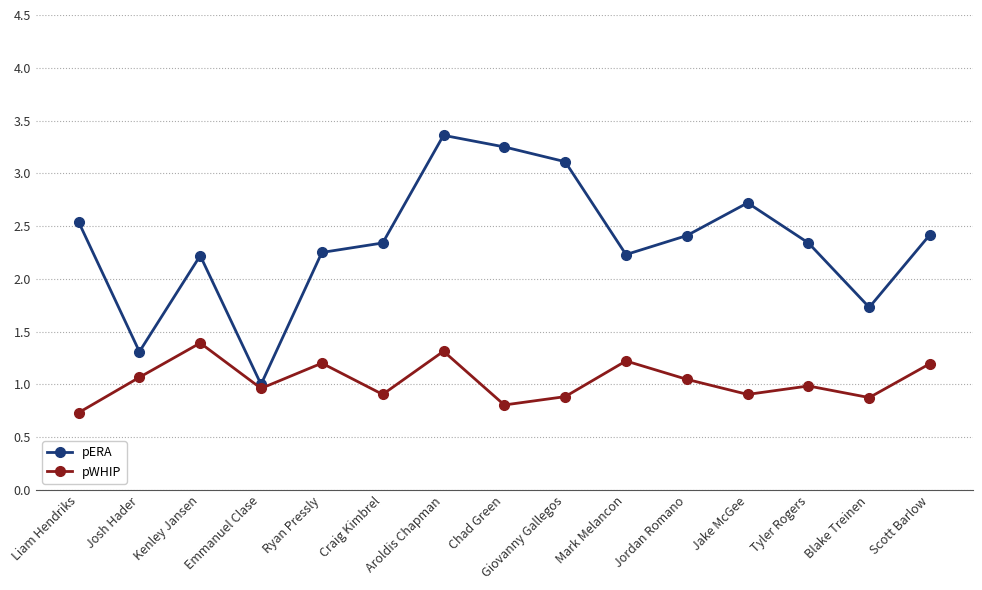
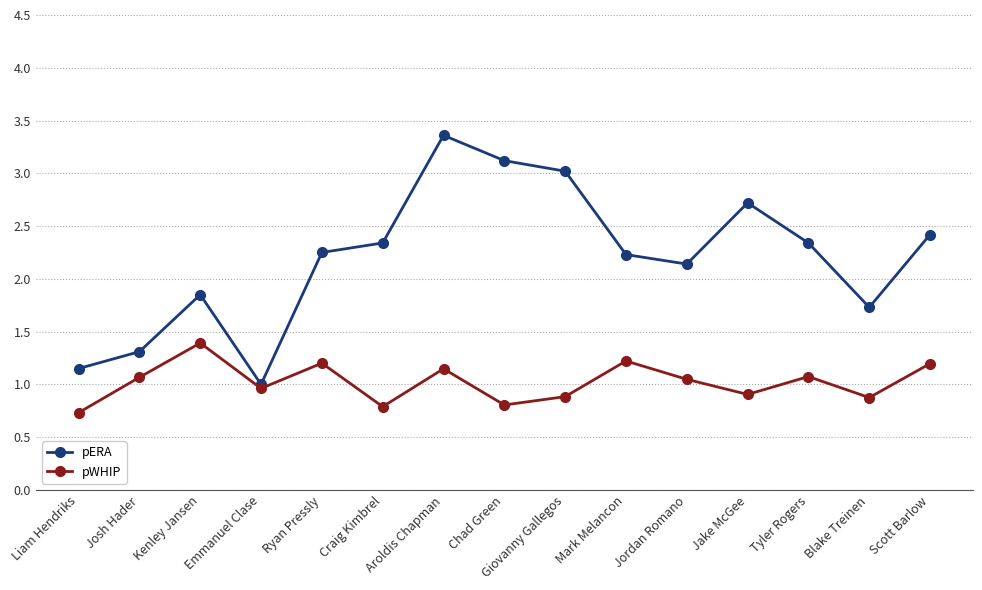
  {
    "pERA": {
-     "Liam Hendriks": 2.54,
+     "Liam Hendriks": 1.15,
      "Josh Hader": 1.31,
-     "Kenley Jansen": 2.22,
+     "Kenley Jansen": 1.85,
      "Emmanuel Clase": 1.00,
      "Ryan Pressly": 2.25,
      "Craig Kimbrel": 2.34,
      "Aroldis Chapman": 3.36,
-     "Chad Green": 3.25,
-     "Giovanny Gallegos": 3.11,
+     "Chad Green": 3.12,
+     "Giovanny Gallegos": 3.02,
      "Mark Melancon": 2.23,
-     "Jordan Romano": 2.41,
+     "Jordan Romano": 2.14,
      "Jake McGee": 2.72,
      "Tyler Rogers": 2.34,
      "Blake Treinen": 1.73,
      "Scott Barlow": 2.42
    },
    "pWHIP": {
      "Liam Hendriks": 0.73,
      "Josh Hader": 1.07,
      "Kenley Jansen": 1.39,
      "Emmanuel Clase": 0.96,
      "Ryan Pressly": 1.20,
-     "Craig Kimbrel": 0.91,
-     "Aroldis Chapman": 1.31,
+     "Craig Kimbrel": 0.79,
+     "Aroldis Chapman": 1.15,
      "Chad Green": 0.81,
      "Giovanny Gallegos": 0.88,
      "Mark Melancon": 1.22,
      "Jordan Romano": 1.05,
      "Jake McGee": 0.91,
-     "Tyler Rogers": 0.99,
+     "Tyler Rogers": 1.07,
      "Blake Treinen": 0.88,
      "Scott Barlow": 1.20
    }
  }
